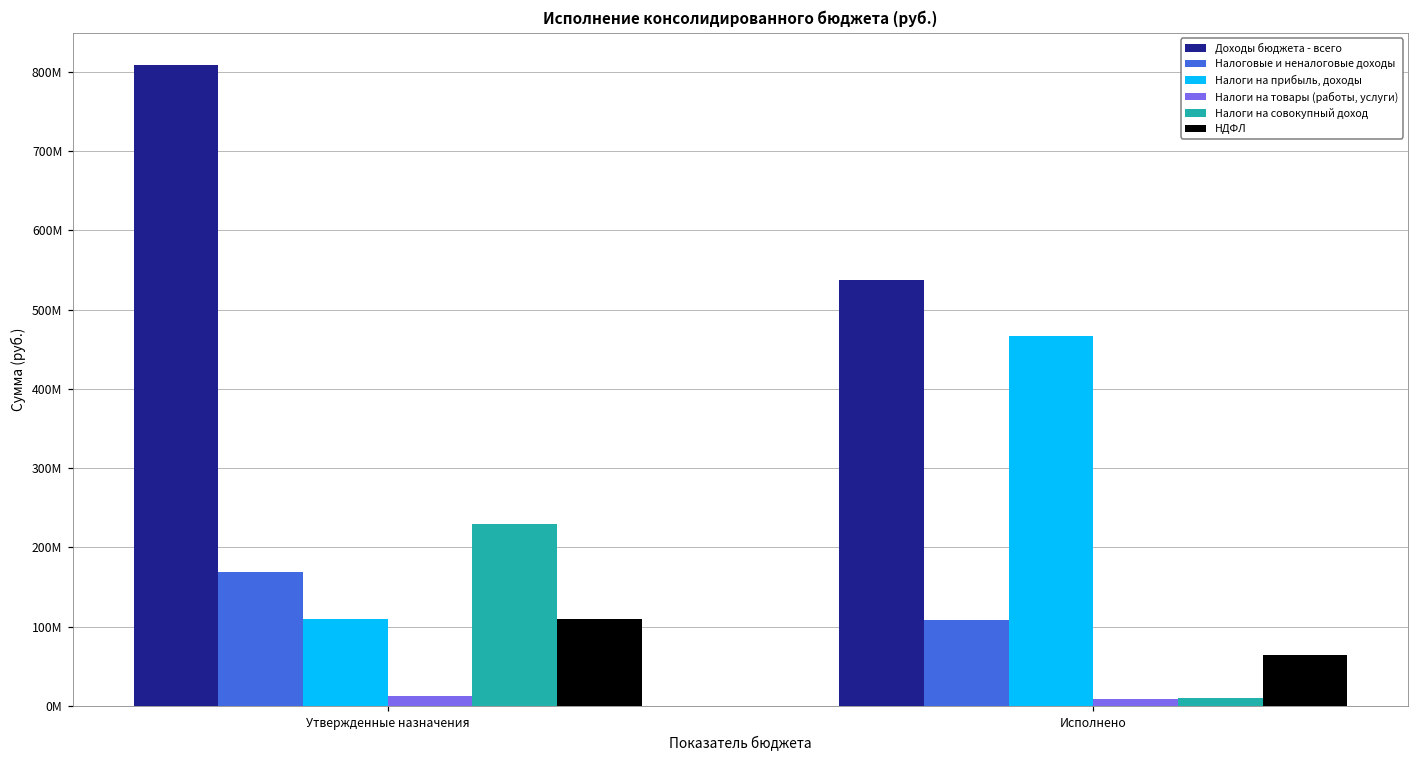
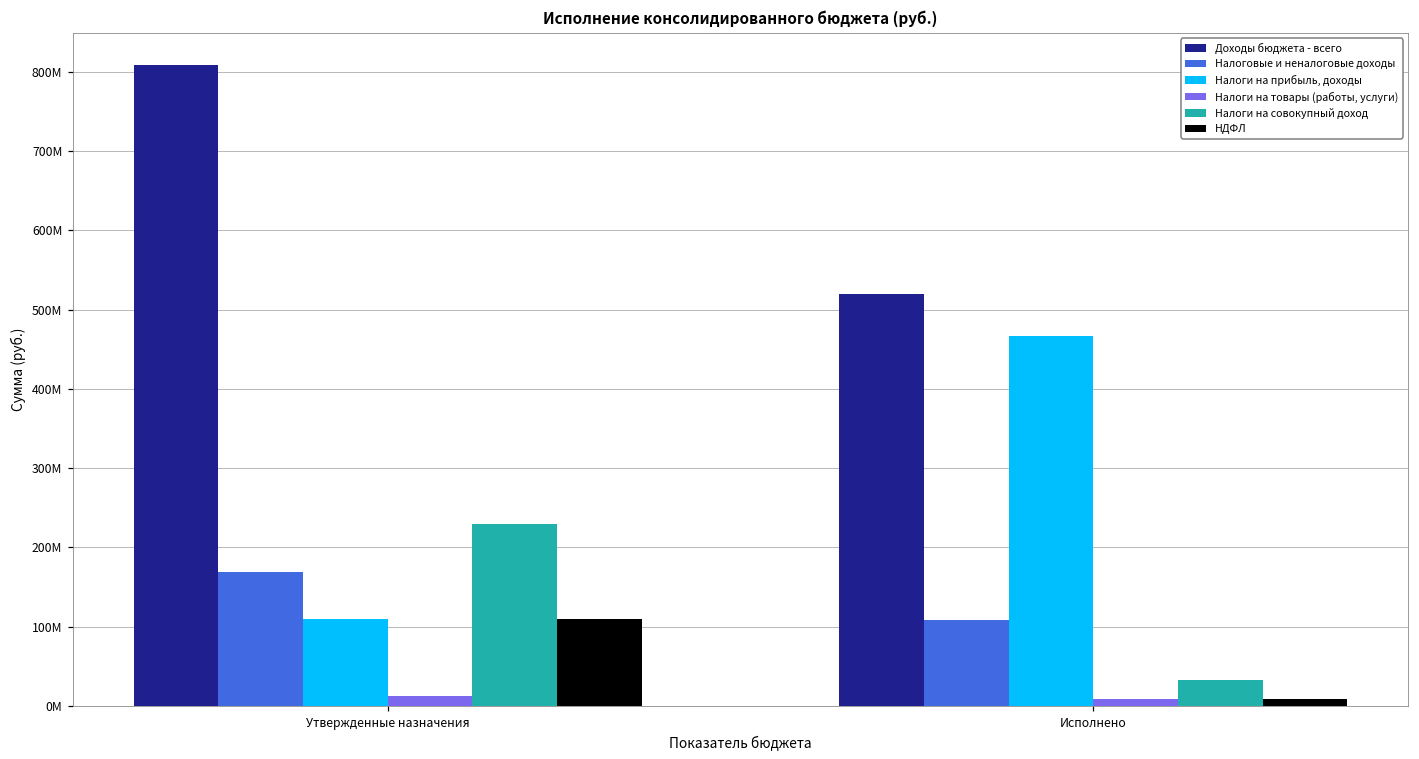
  {
    "Доходы бюджета - всего": {
      "Утвержденные назначения": 810000000,
-     "Исполнено": 540000000
+     "Исполнено": 520000000
    },
    "Налоги на прибыль, доходы": {
      "Утвержденные назначения": 110000000,
      "Исполнено": 470000000
    },
    "Налоги на совокупный доход": {
      "Утвержденные назначения": 230000000,
-     "Исполнено": 10000000
+     "Исполнено": 30000000
    },
    "НДФЛ": {
      "Утвержденные назначения": 110000000,
-     "Исполнено": 60000000
+     "Исполнено": 10000000
    }
  }
